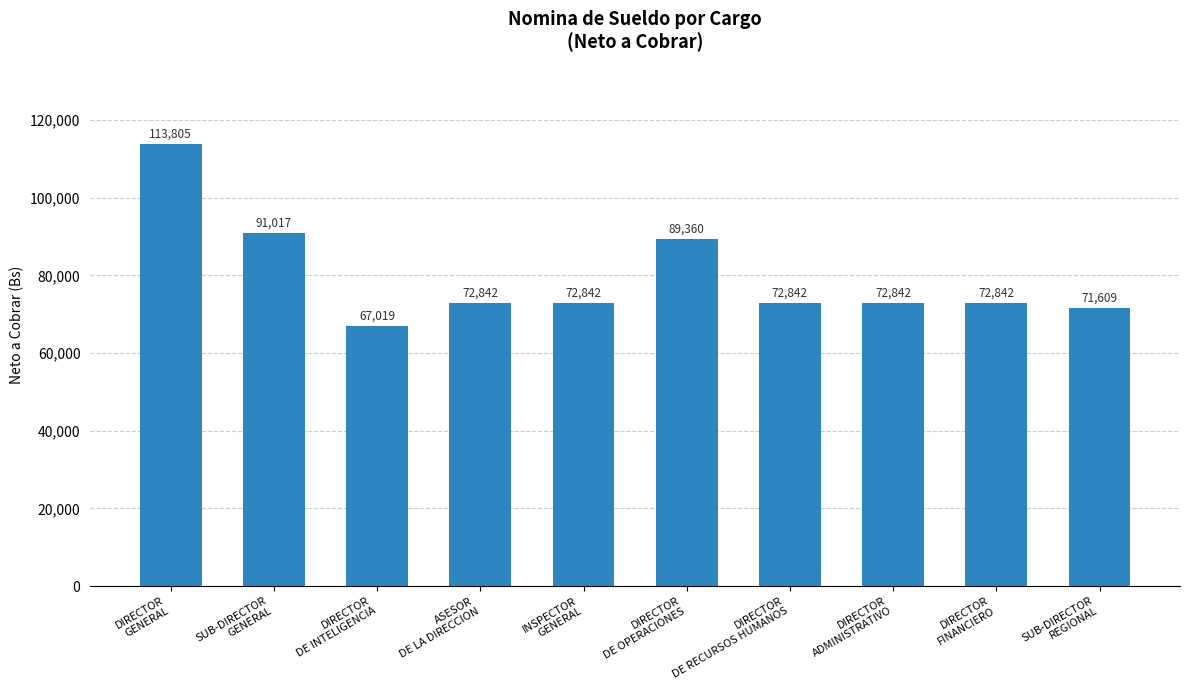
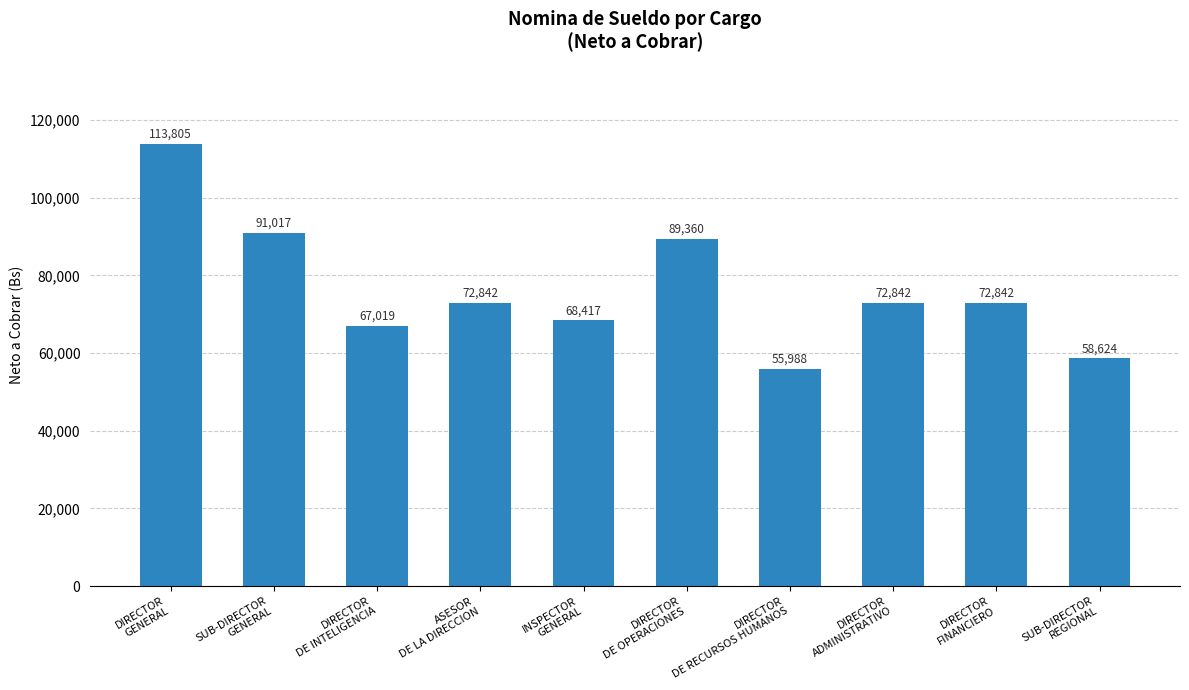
  {
    "DIRECTOR GENERAL": "113,805",
    "SUB-DIRECTOR GENERAL": "91,017",
    "DIRECTOR DE INTELIGENCIA": "67,019",
    "ASESOR DE LA DIRECCION": "72,842",
-   "INSPECTOR GENERAL": "72,842",
+   "INSPECTOR GENERAL": "68,417",
    "DIRECTOR DE OPERACIONES": "89,360",
-   "DIRECTOR DE RECURSOS HUMANOS": "72,842",
+   "DIRECTOR DE RECURSOS HUMANOS": "55,988",
    "DIRECTOR ADMINISTRATIVO": "72,842",
    "DIRECTOR FINANCIERO": "72,842",
-   "SUB-DIRECTOR REGIONAL": "71,609"
+   "SUB-DIRECTOR REGIONAL": "58,624"
  }
